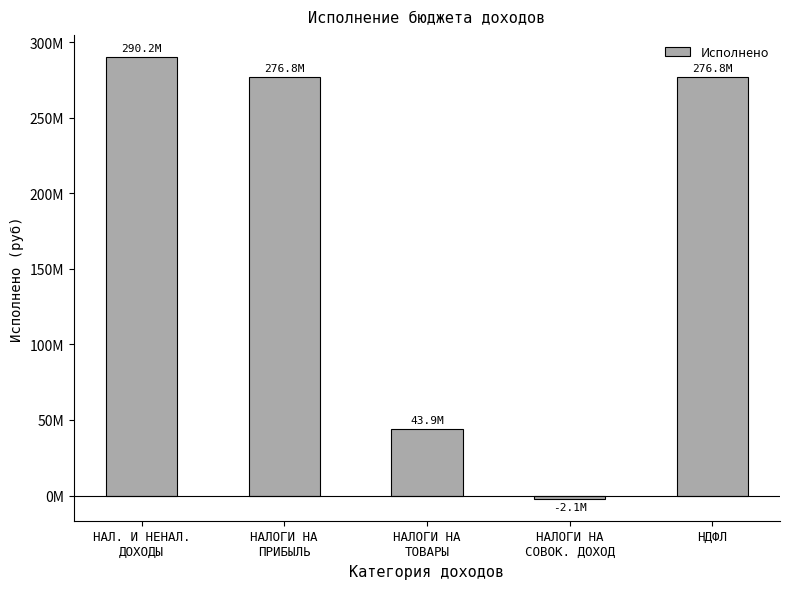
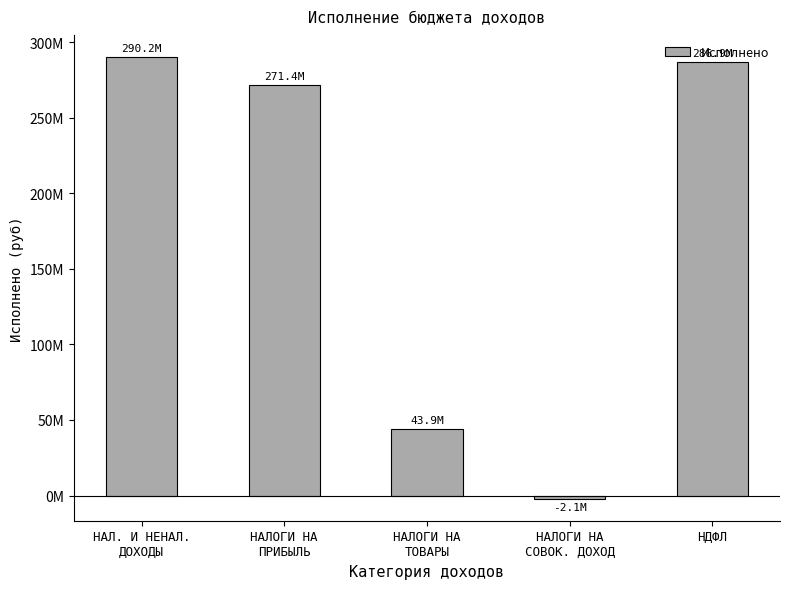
  {
    "НАЛ. И НЕНАЛ. ДОХОДЫ": "290.2M",
-   "НАЛОГИ НА ПРИБЫЛЬ": "276.8M",
+   "НАЛОГИ НА ПРИБЫЛЬ": "271.4M",
    "НАЛОГИ НА ТОВАРЫ": "43.9M",
    "НАЛОГИ НА СОВОК. ДОХОД": "-2.1M",
-   "НДФЛ": "276.8M"
+   "НДФЛ": "286.9M"
  }
